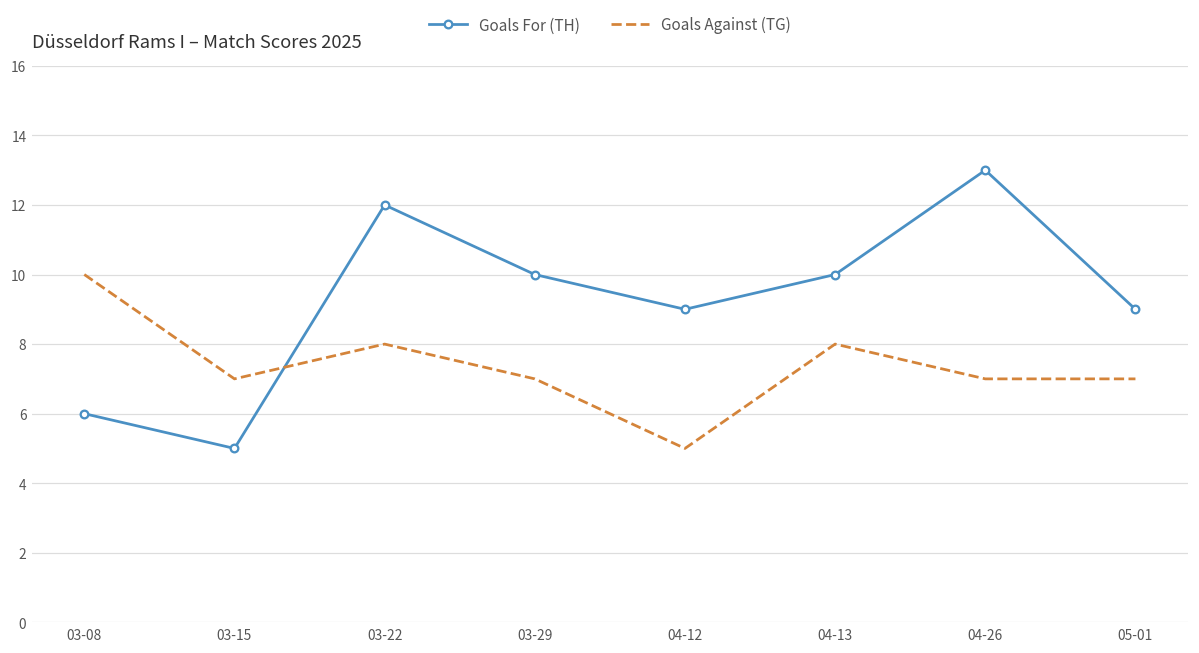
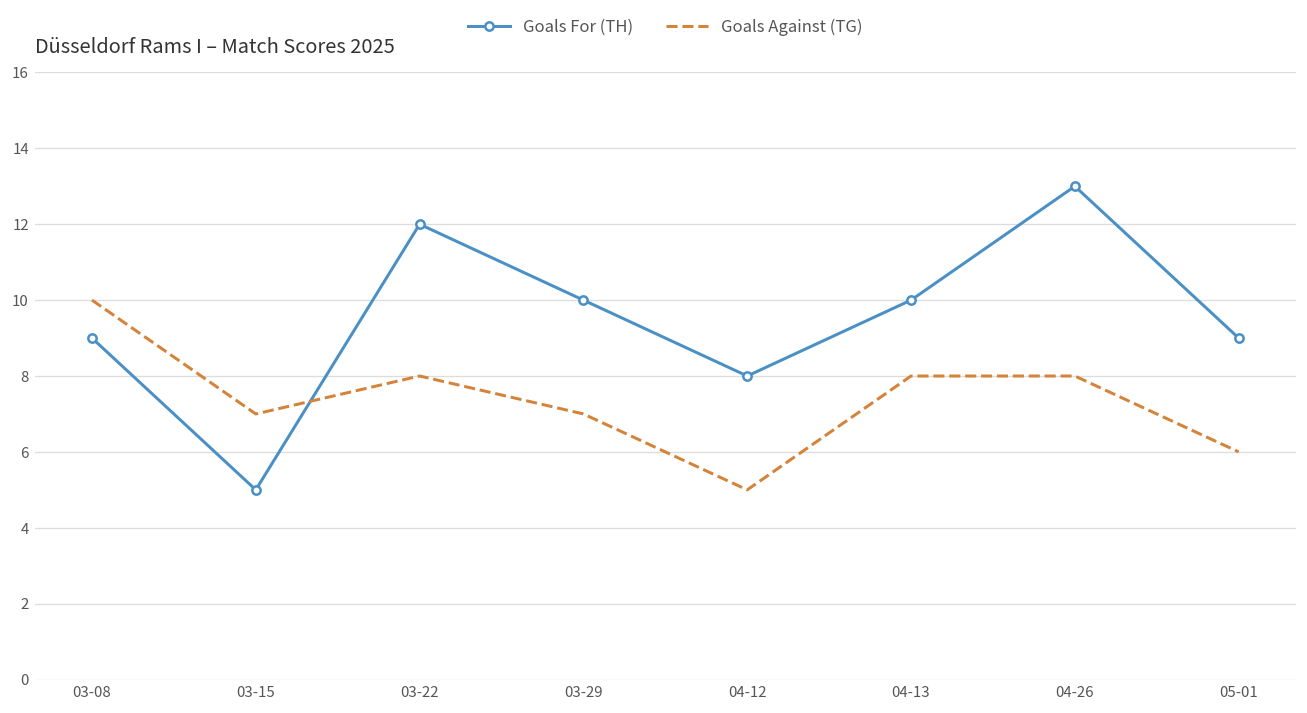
  {
    "Goals For (TH)": {
-     "03-08": 6,
+     "03-08": 9,
      "03-15": 5,
      "03-22": 12,
      "03-29": 10,
-     "04-12": 9,
+     "04-12": 8,
      "04-13": 10,
      "04-26": 13,
      "05-01": 9
    },
    "Goals Against (TG)": {
      "03-08": 10,
      "03-15": 7,
      "03-22": 8,
      "03-29": 7,
      "04-12": 5,
      "04-13": 8,
-     "04-26": 7,
-     "05-01": 7
+     "04-26": 8,
+     "05-01": 6
    }
  }
